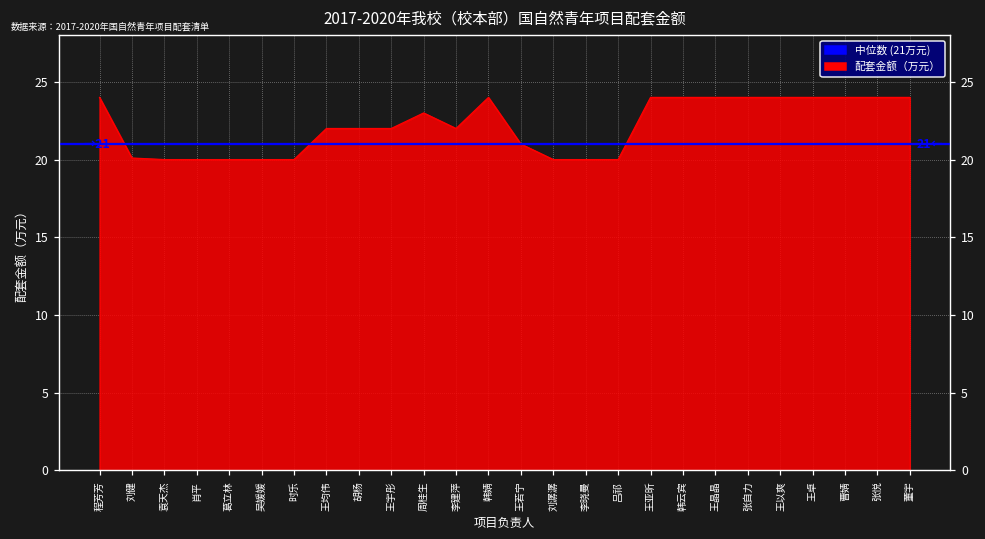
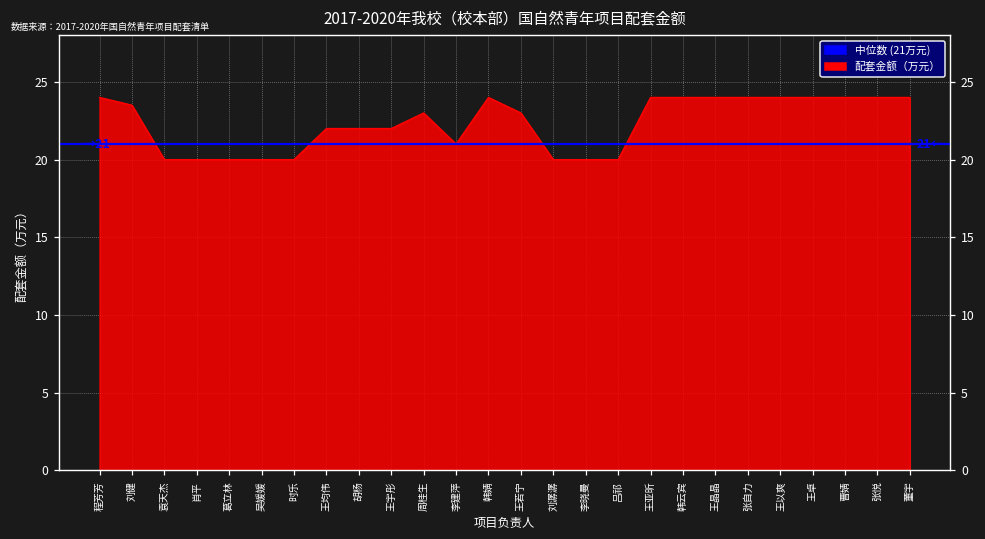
  {
    "程芳芳": 24.0,
-   "刘健": 20.1,
+   "刘健": 23.5,
    "袁天杰": 20.0,
    "肖平": 20.0,
    "葛立林": 20.0,
    "吴媛媛": 20.0,
    "时乐": 20.0,
    "王均伟": 22.0,
    "胡杨": 22.0,
    "王宇彤": 22.0,
    "周桂生": 23.0,
-   "李建萍": 22,
+   "李建萍": 21,
    "韩婧": 24.0,
-   "王若宁": 21,
+   "王若宁": 23,
    "刘潺潺": 20.0,
    "李晓曼": 20.0,
    "吕祁": 20.0,
    "王亚昕": 24.0,
    "韩云宾": 24.0,
    "王晶晶": 24.0,
    "张自力": 24.0,
    "王以爽": 24.0,
    "王卓": 24.0,
    "曹婧": 24.0,
    "张悦": 24.0,
    "董宇": 24.0
  }
